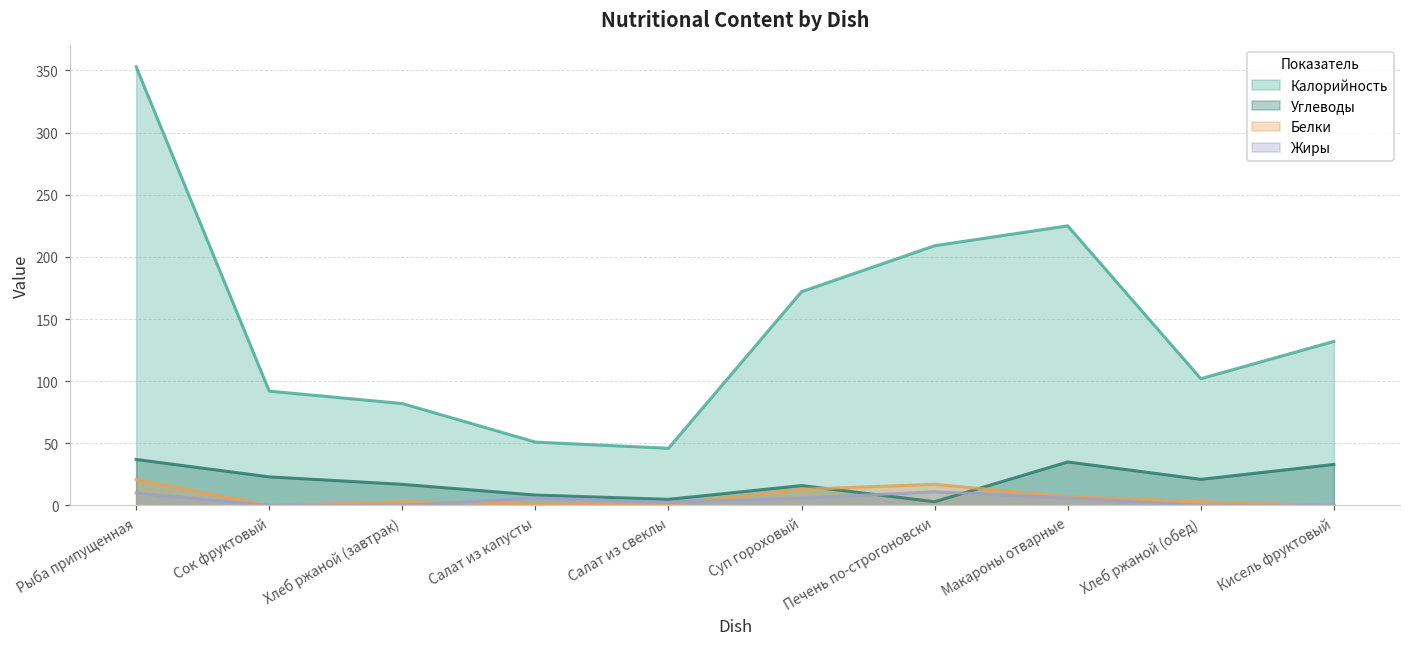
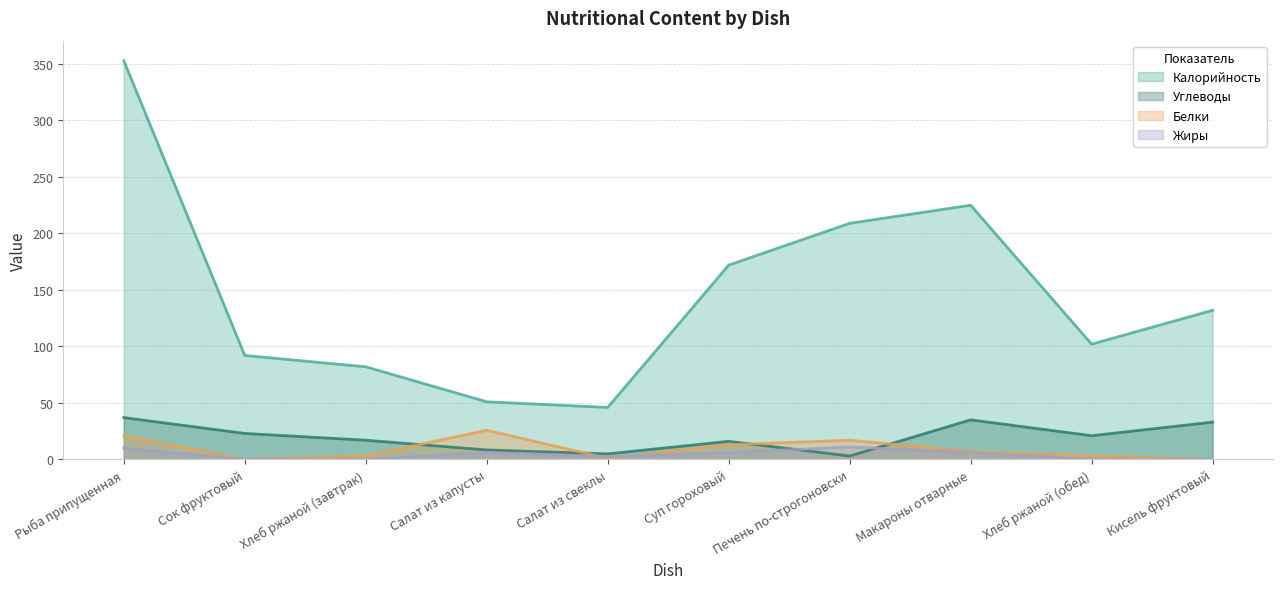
  {
    "Белки": {
      "Рыба припущенная": 21,
      "Хлеб ржаной (завтрак)": 3,
-     "Салат из капусты": 1,
+     "Салат из капусты": 26,
      "Суп гороховый": 13,
      "Печень по-строгоновски": 17,
      "Хлеб ржаной (обед)": 3
    }
  }
